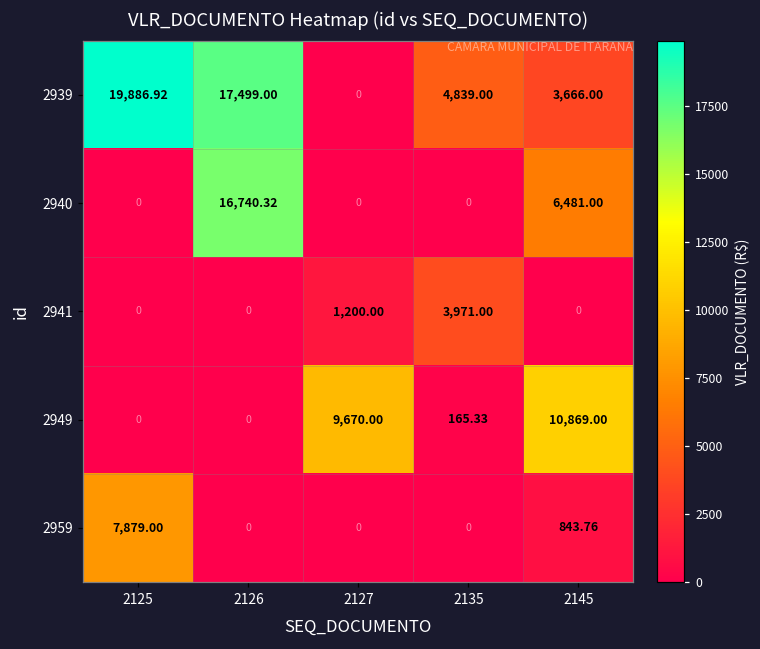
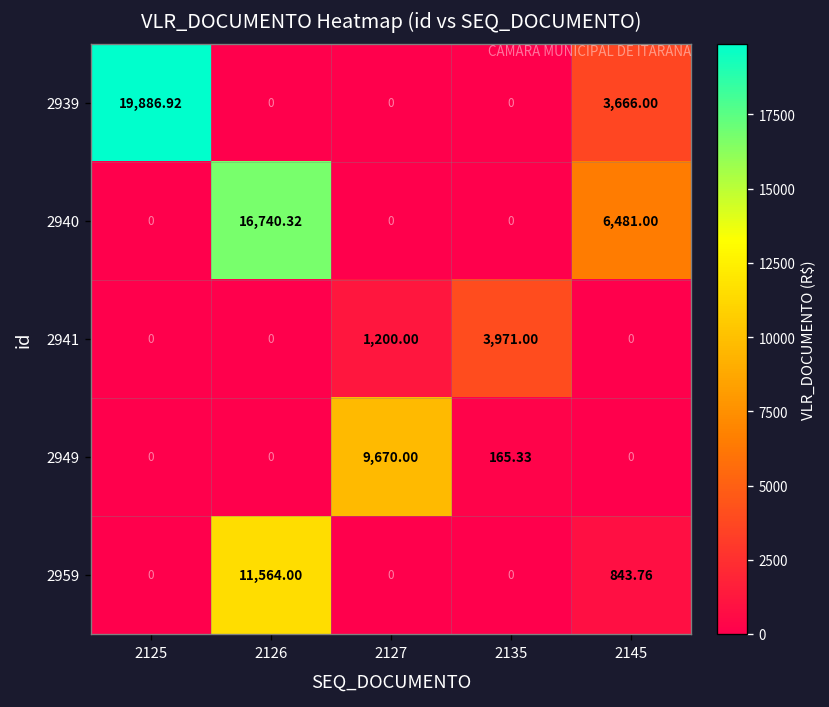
  {
    "2939": {
      "2125": "19,886.92",
-     "2126": "17,499.00",
+     "2126": "0",
      "2127": "0",
-     "2135": "4,839.00"
+     "2135": "0"
    },
    "2940": {
      "2125": "0",
      "2126": "16,740.32",
      "2127": "0",
      "2135": "0",
      "2145": "6,481.00"
    },
    "2941": {
      "2125": "0",
      "2126": "0",
      "2127": "1,200.00",
      "2135": "3,971.00",
      "2145": "0"
    },
    "2949": {
      "2125": "0",
      "2126": "0",
      "2127": "9,670.00",
      "2135": "165.33",
-     "2145": "10,869.00"
+     "2145": "0"
    },
    "2959": {
-     "2125": "7,879.00",
-     "2126": "0",
+     "2125": "0",
+     "2126": "11,564.00",
      "2127": "0",
      "2135": "0",
      "2145": "843.76"
    }
  }
